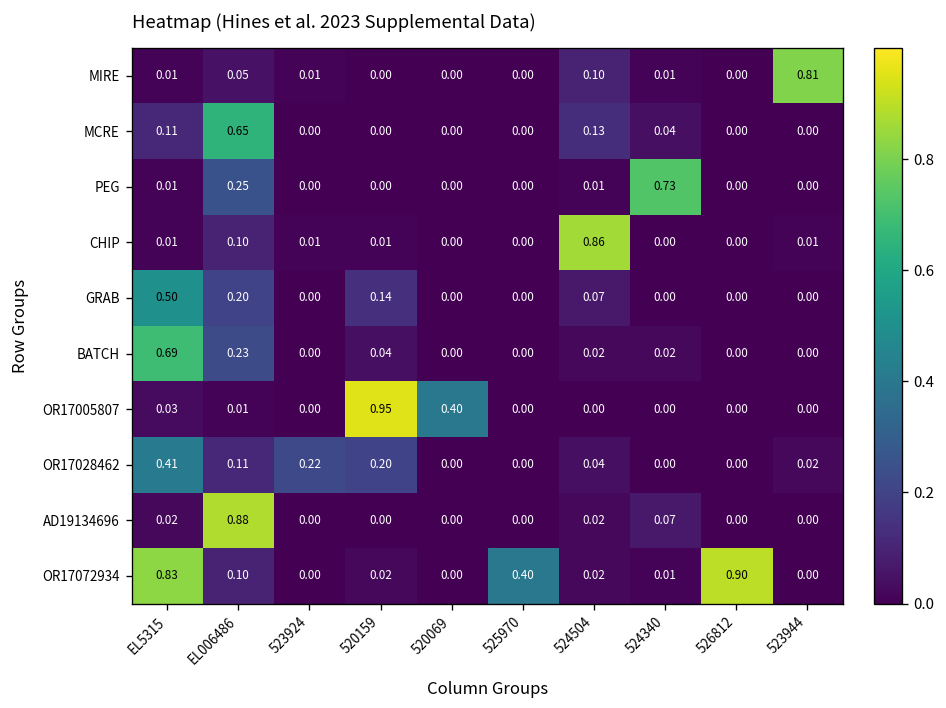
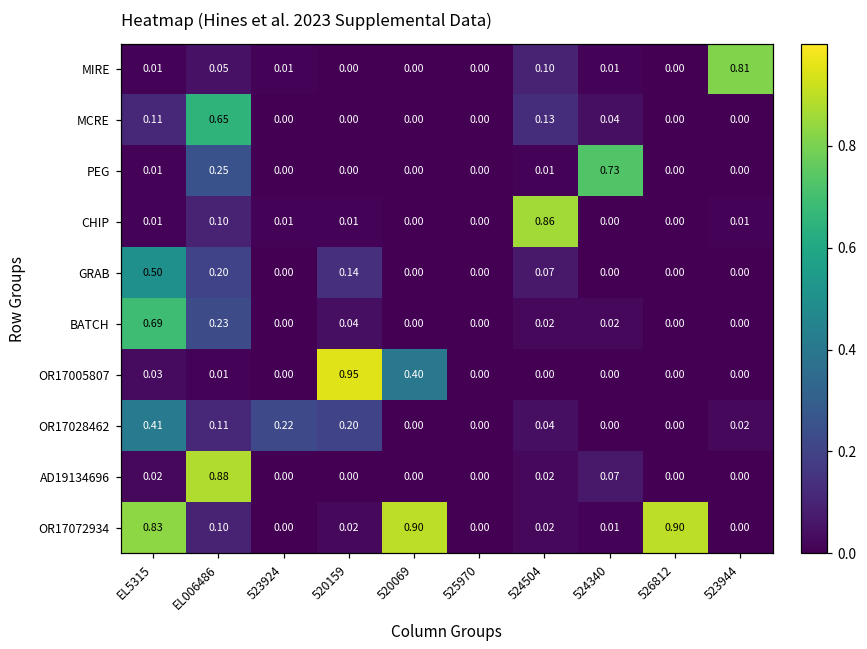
  {
    "MIRE": {
      "EL5315": 0.01,
      "EL006486": 0.05,
      "523924": 0.01,
      "520159": 0.00,
      "520069": 0.00,
      "525970": 0.00,
      "524504": 0.10,
      "524340": 0.01,
      "526812": 0.00,
      "523944": 0.81
    },
    "MCRE": {
      "EL5315": 0.11,
      "EL006486": 0.65,
      "523924": 0.00,
      "520159": 0.00,
      "520069": 0.00,
      "525970": 0.00,
      "524504": 0.13,
      "524340": 0.04,
      "526812": 0.00,
      "523944": 0.00
    },
    "PEG": {
      "EL5315": 0.01,
      "EL006486": 0.25,
      "523924": 0.00,
      "520159": 0.00,
      "520069": 0.00,
      "525970": 0.00,
      "524504": 0.01,
      "524340": 0.73,
      "526812": 0.00,
      "523944": 0.00
    },
    "CHIP": {
      "EL5315": 0.01,
      "EL006486": 0.10,
      "523924": 0.01,
      "520159": 0.01,
      "520069": 0.00,
      "525970": 0.00,
      "524504": 0.86,
      "524340": 0.00,
      "526812": 0.00,
      "523944": 0.01
    },
    "GRAB": {
      "EL5315": 0.50,
      "EL006486": 0.20,
      "523924": 0.00,
      "520159": 0.14,
      "520069": 0.00,
      "525970": 0.00,
      "524504": 0.07,
      "524340": 0.00,
      "526812": 0.00,
      "523944": 0.00
    },
    "BATCH": {
      "EL5315": 0.69,
      "EL006486": 0.23,
      "523924": 0.00,
      "520159": 0.04,
      "520069": 0.00,
      "525970": 0.00,
      "524504": 0.02,
      "524340": 0.02,
      "526812": 0.00,
      "523944": 0.00
    },
    "OR17005807": {
      "EL5315": 0.03,
      "EL006486": 0.01,
      "523924": 0.00,
      "520159": 0.95,
      "520069": 0.40,
      "525970": 0.00,
      "524504": 0.00,
      "524340": 0.00,
      "526812": 0.00,
      "523944": 0.00
    },
    "OR17028462": {
      "EL5315": 0.41,
      "EL006486": 0.11,
      "523924": 0.22,
      "520159": 0.20,
      "520069": 0.00,
      "525970": 0.00,
      "524504": 0.04,
      "524340": 0.00,
      "526812": 0.00,
      "523944": 0.02
    },
    "AD19134696": {
      "EL5315": 0.02,
      "EL006486": 0.88,
      "523924": 0.00,
      "520159": 0.00,
      "520069": 0.00,
      "525970": 0.00,
      "524504": 0.02,
      "524340": 0.07,
      "526812": 0.00,
      "523944": 0.00
    },
    "OR17072934": {
      "EL5315": 0.83,
      "EL006486": 0.10,
      "523924": 0.00,
      "520159": 0.02,
-     "520069": 0.00,
-     "525970": 0.40,
+     "520069": 0.90,
+     "525970": 0.00,
      "524504": 0.02,
      "524340": 0.01,
      "526812": 0.90,
      "523944": 0.00
    }
  }
